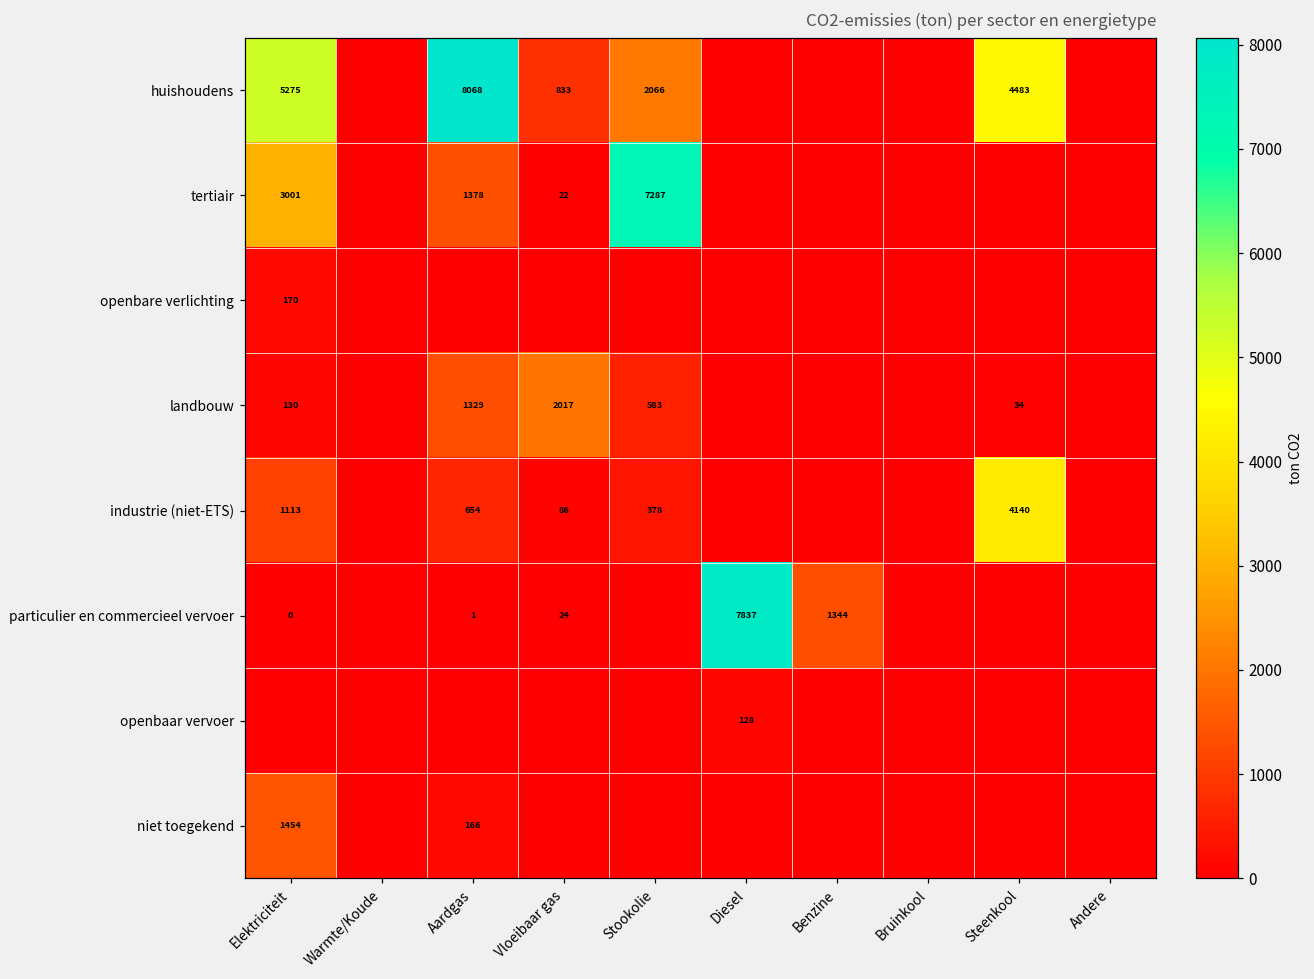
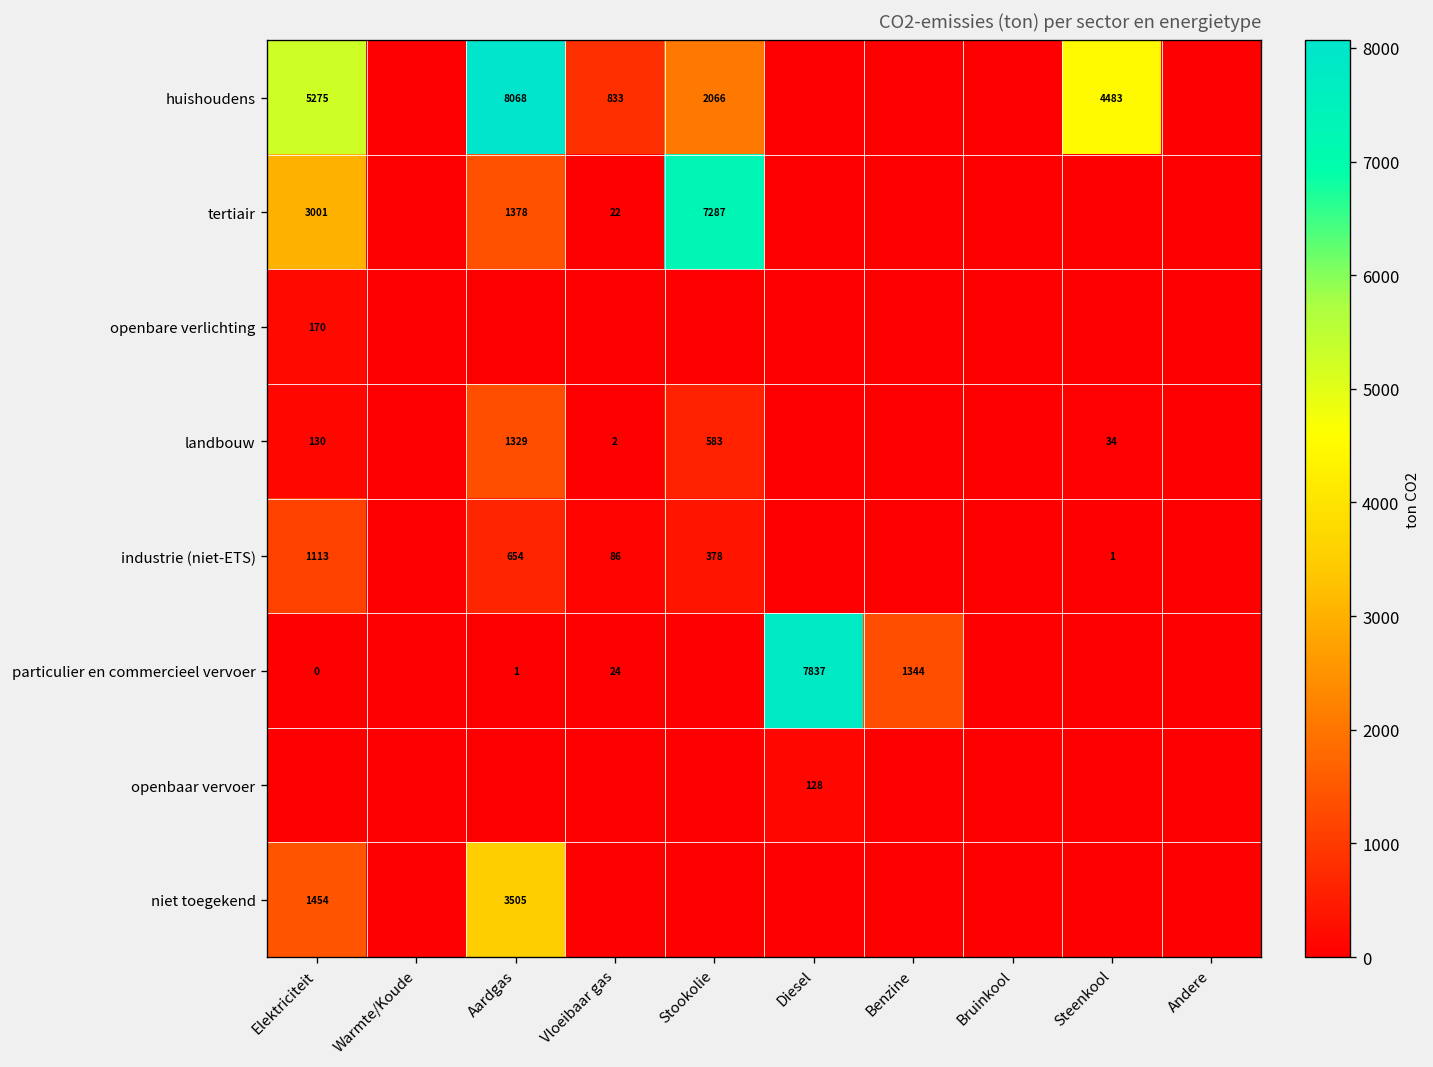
  {
    "huishoudens": {
      "Elektriciteit": 5275,
      "Aardgas": 8068,
      "Vloeibaar gas": 833,
      "Stookolie": 2066,
      "Steenkool": 4483
    },
    "tertiair": {
      "Elektriciteit": 3001,
      "Aardgas": 1378,
      "Vloeibaar gas": 22,
      "Stookolie": 7287
    },
    "openbare verlichting": {
      "Elektriciteit": 170
    },
    "landbouw": {
      "Elektriciteit": 130,
      "Aardgas": 1329,
-     "Vloeibaar gas": 2017,
+     "Vloeibaar gas": 2,
      "Stookolie": 583,
      "Steenkool": 34
    },
    "industrie (niet-ETS)": {
      "Elektriciteit": 1113,
      "Aardgas": 654,
      "Vloeibaar gas": 86,
      "Stookolie": 378,
-     "Steenkool": 4140
+     "Steenkool": 1
    },
    "particulier en commercieel vervoer": {
      "Elektriciteit": 0,
      "Aardgas": 1,
      "Vloeibaar gas": 24,
      "Diesel": 7837,
      "Benzine": 1344
    },
    "openbaar vervoer": {
      "Diesel": 128
    },
    "niet toegekend": {
      "Elektriciteit": 1454,
-     "Aardgas": 166
+     "Aardgas": 3505
    }
  }
